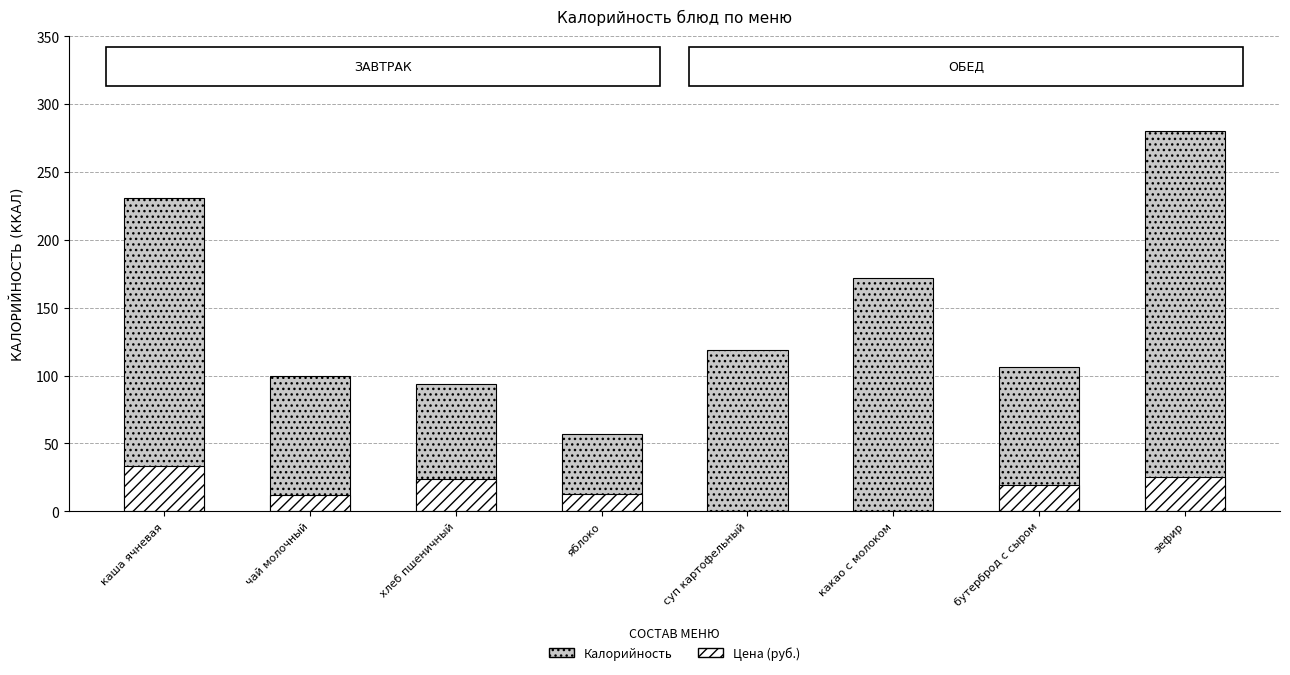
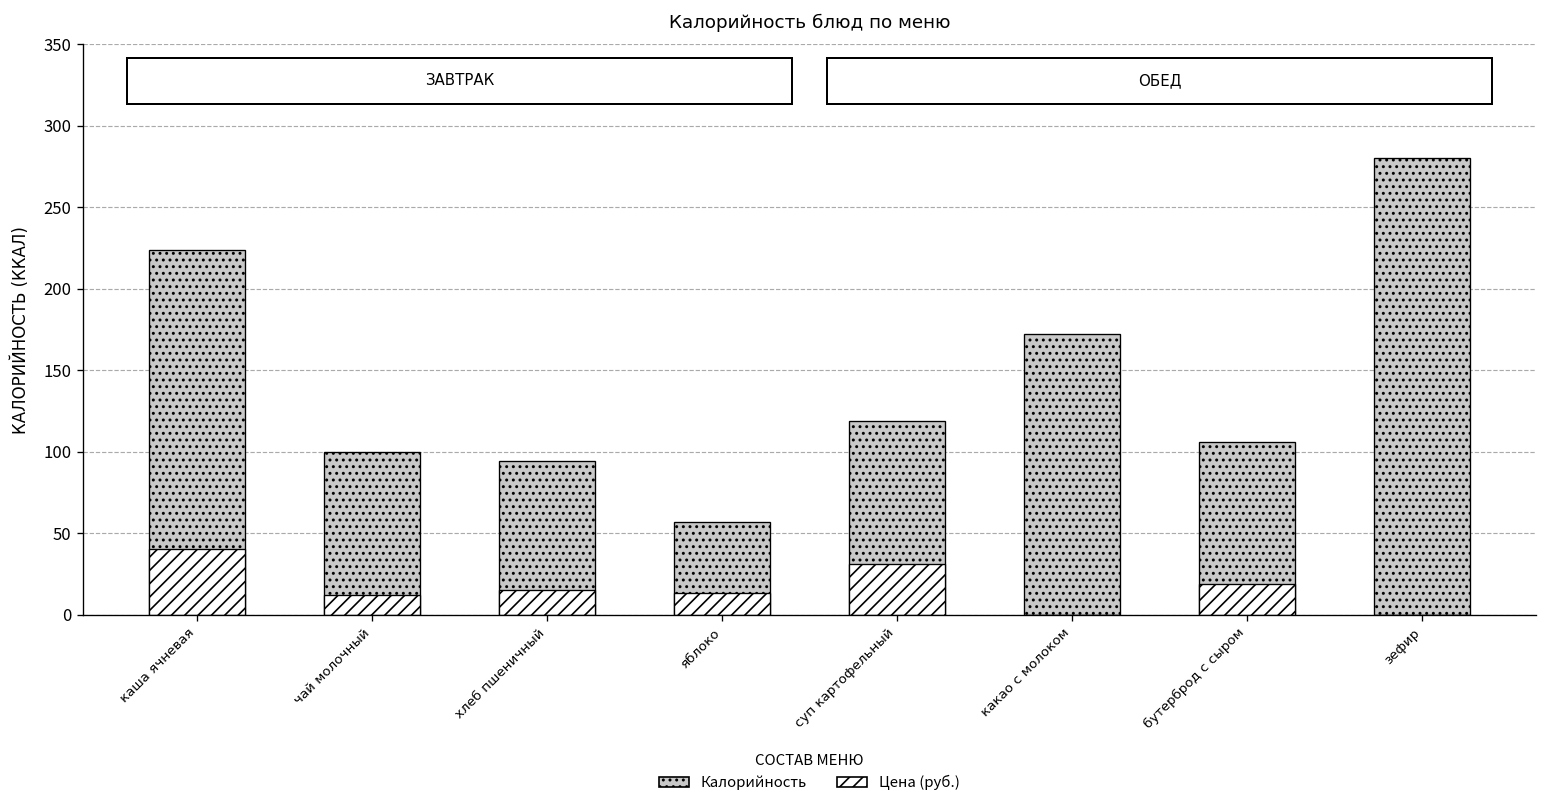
  {
    "Калорийность": {
-     "каша ячневая": 231,
+     "каша ячневая": 224,
      "чай молочный": 100,
      "хлеб пшеничный": 94,
      "яблоко": 57,
      "суп картофельный": 119,
      "какао с молоком": 172,
      "бутерброд с сыром": 106,
      "зефир": 280
    },
    "Цена (руб.)": {
-     "каша ячневая": 33,
-     "хлеб пшеничный": 24,
-     "суп картофельный": 0,
+     "каша ячневая": 40,
+     "хлеб пшеничный": 15,
+     "суп картофельный": 31,
      "какао с молоком": 0,
-     "зефир": 25
+     "зефир": 0
    }
  }
